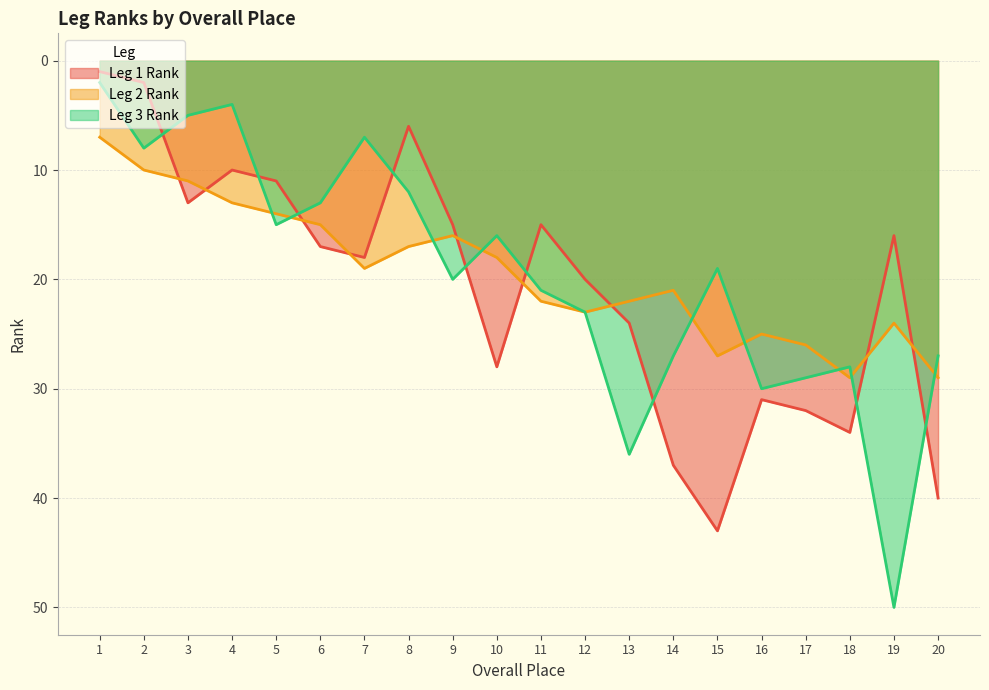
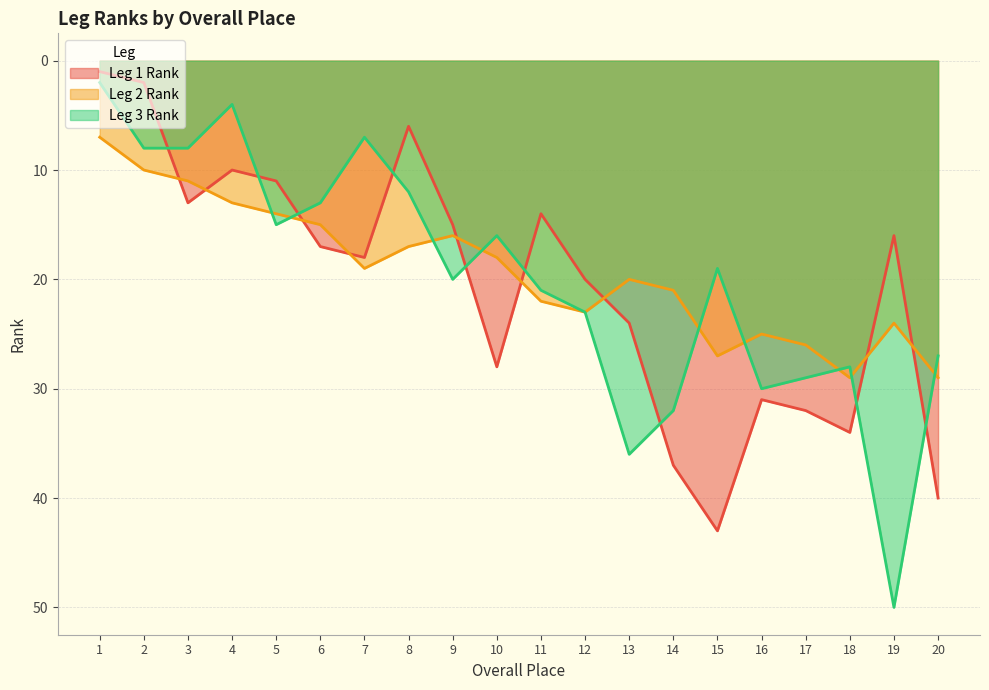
  {
    "Leg 1 Rank": {
      "3": 13,
      "4": 10,
      "5": 11,
      "6": 17,
      "7": 18,
      "8": 6,
      "9": 15,
      "10": 28,
-     "11": 15,
+     "11": 14,
      "12": 20,
      "13": 24,
      "14": 37,
      "15": 43,
      "16": 31,
      "17": 32,
      "18": 34,
      "19": 16,
      "20": 40
    },
    "Leg 2 Rank": {
      "1": 7,
      "2": 10,
      "3": 11,
      "4": 13,
      "5": 14,
      "6": 15,
      "7": 19,
      "8": 17,
      "9": 16,
      "10": 18,
      "11": 22,
-     "13": 22,
+     "13": 20,
      "14": 21,
      "15": 27,
      "16": 25,
      "17": 26,
      "18": 29,
      "19": 24,
      "20": 29
    },
    "Leg 3 Rank": {
      "2": 8,
-     "3": 5,
+     "3": 8,
      "4": 4,
      "5": 15,
      "6": 13,
      "7": 7,
      "8": 12,
      "9": 20,
      "10": 16,
      "11": 21,
      "13": 36,
-     "14": 27,
+     "14": 32,
      "15": 19,
      "16": 30,
      "17": 29,
      "18": 28,
      "19": 50,
      "20": 27
    }
  }
